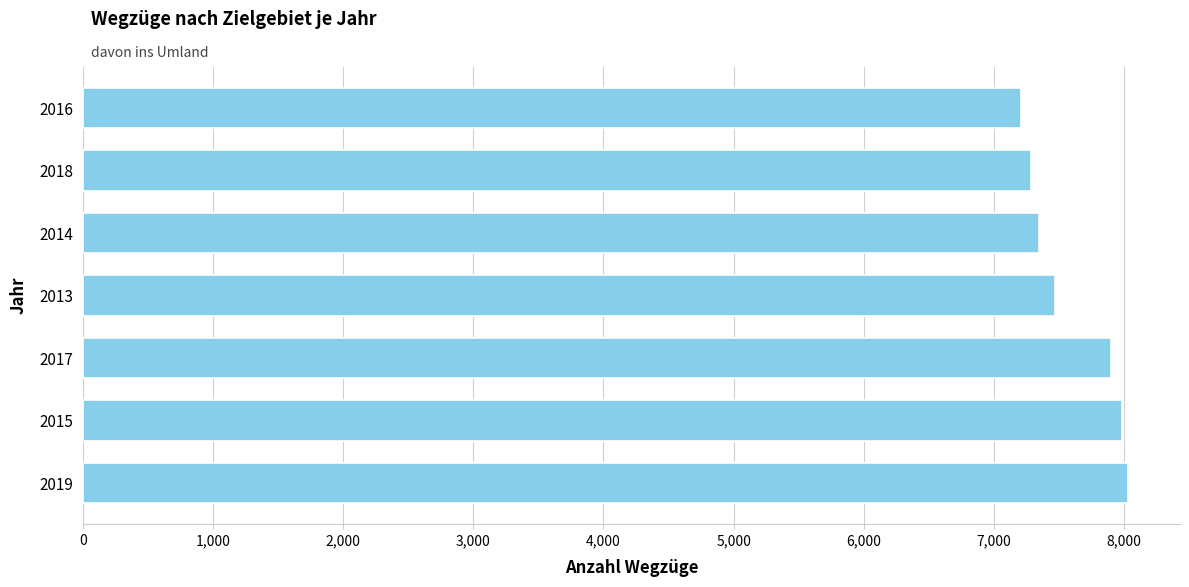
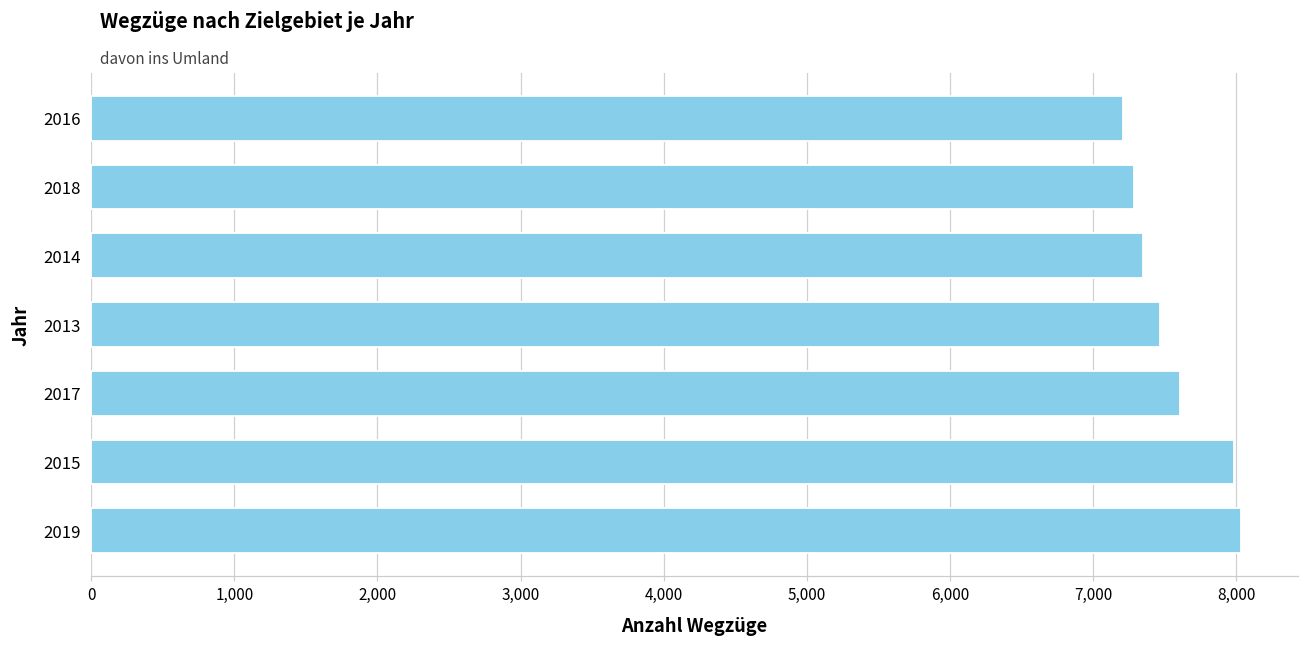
  {
    "2016": "7,210",
    "2018": "7,280",
    "2014": "7,350",
    "2013": "7,470",
-   "2017": "7,900",
+   "2017": "7,600",
    "2015": "7,990",
    "2019": "8,030"
  }
